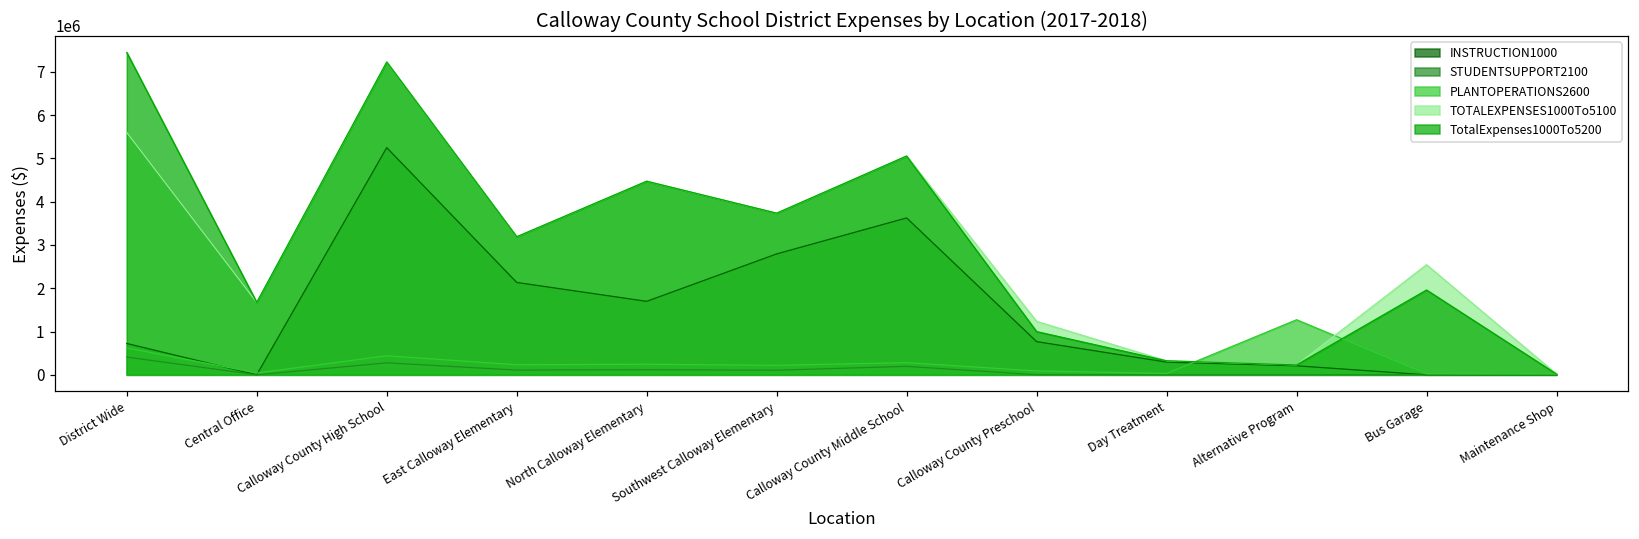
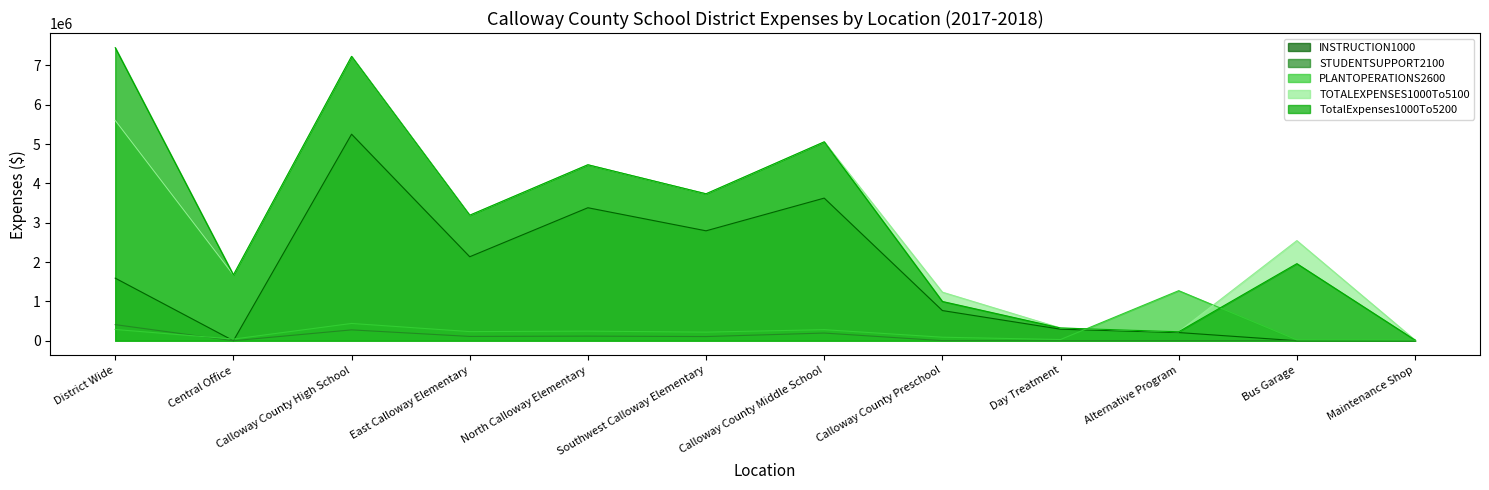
  {
    "INSTRUCTION1000": {
-     "District Wide": 700000,
+     "District Wide": 1600000,
      "Calloway County High School": 5200000,
      "East Calloway Elementary": 2100000,
-     "North Calloway Elementary": 1700000,
+     "North Calloway Elementary": 3400000,
      "Southwest Calloway Elementary": 2800000,
      "Calloway County Middle School": 3600000,
      "Calloway County Preschool": 800000
    },
    "PLANTOPERATIONS2600": {
-     "District Wide": 600000,
+     "District Wide": 300000,
      "Calloway County High School": 400000,
      "East Calloway Elementary": 200000,
      "North Calloway Elementary": 200000,
      "Southwest Calloway Elementary": 200000,
      "Calloway County Middle School": 300000,
      "Calloway County Preschool": 100000,
      "Alternative Program": 1300000
    },
    "TOTALEXPENSES1000To5100": {
      "District Wide": 5600000,
      "Calloway County Preschool": 1200000,
      "Bus Garage": 2500000
    }
  }
